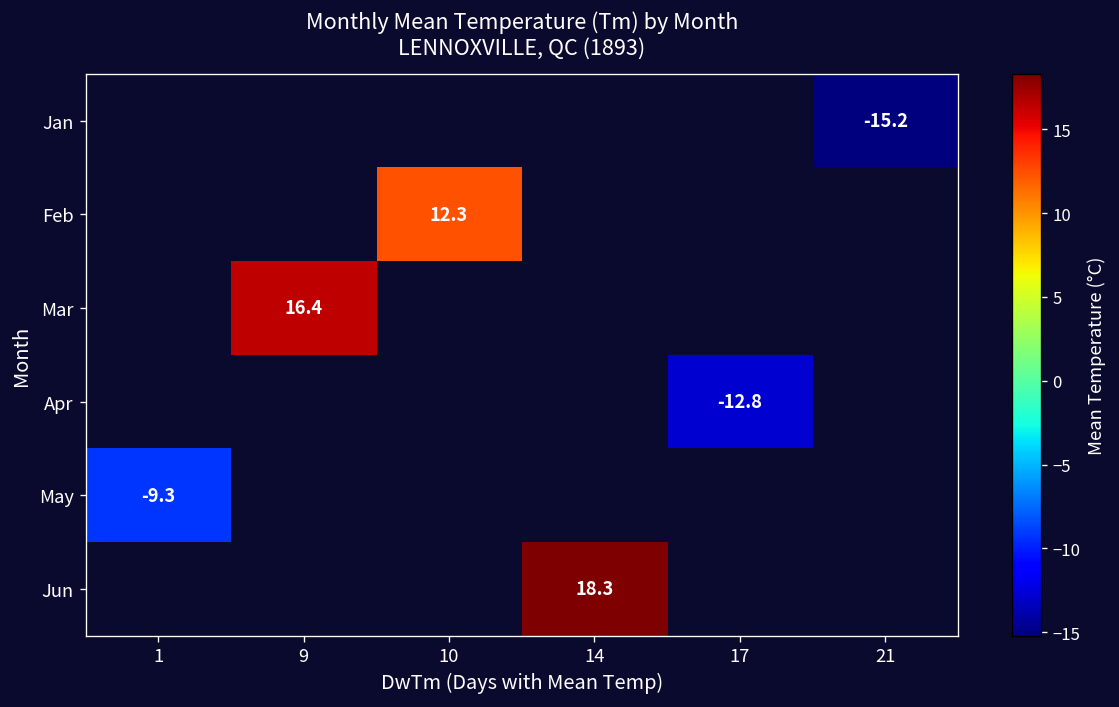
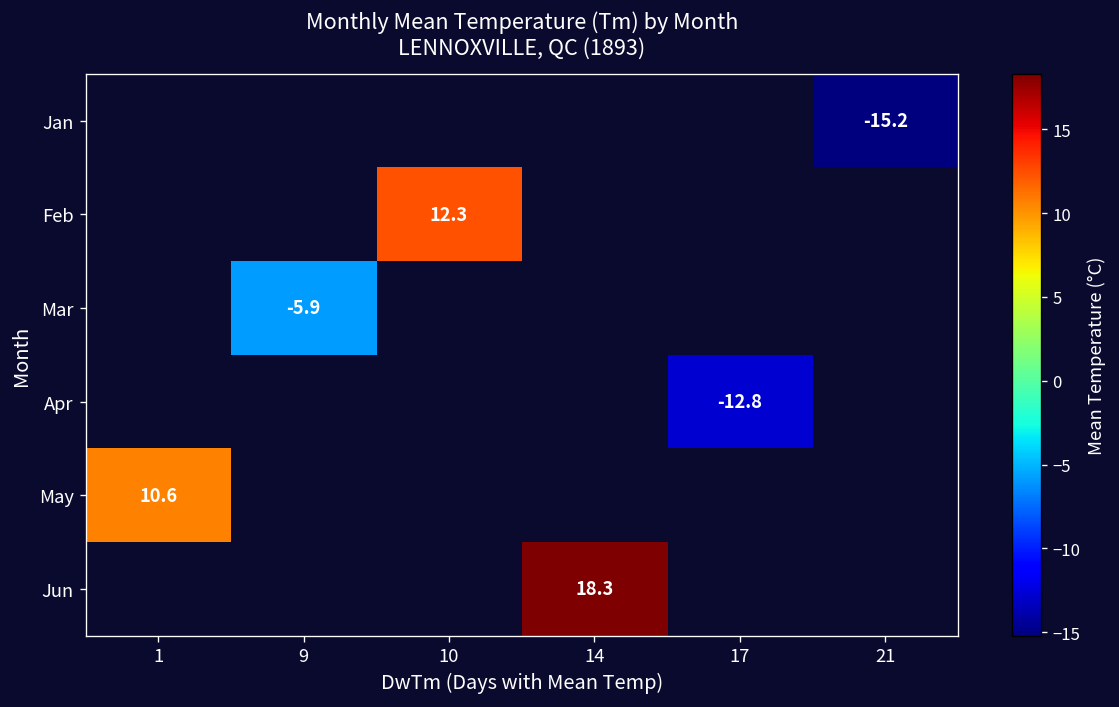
  {
    "Jan": {
      "21": -15.2
    },
    "Feb": {
      "10": 12.3
    },
    "Mar": {
-     "9": 16.4
+     "9": -5.9
    },
    "Apr": {
      "17": -12.8
    },
    "May": {
-     "1": -9.3
+     "1": 10.6
    },
    "Jun": {
      "14": 18.3
    }
  }
